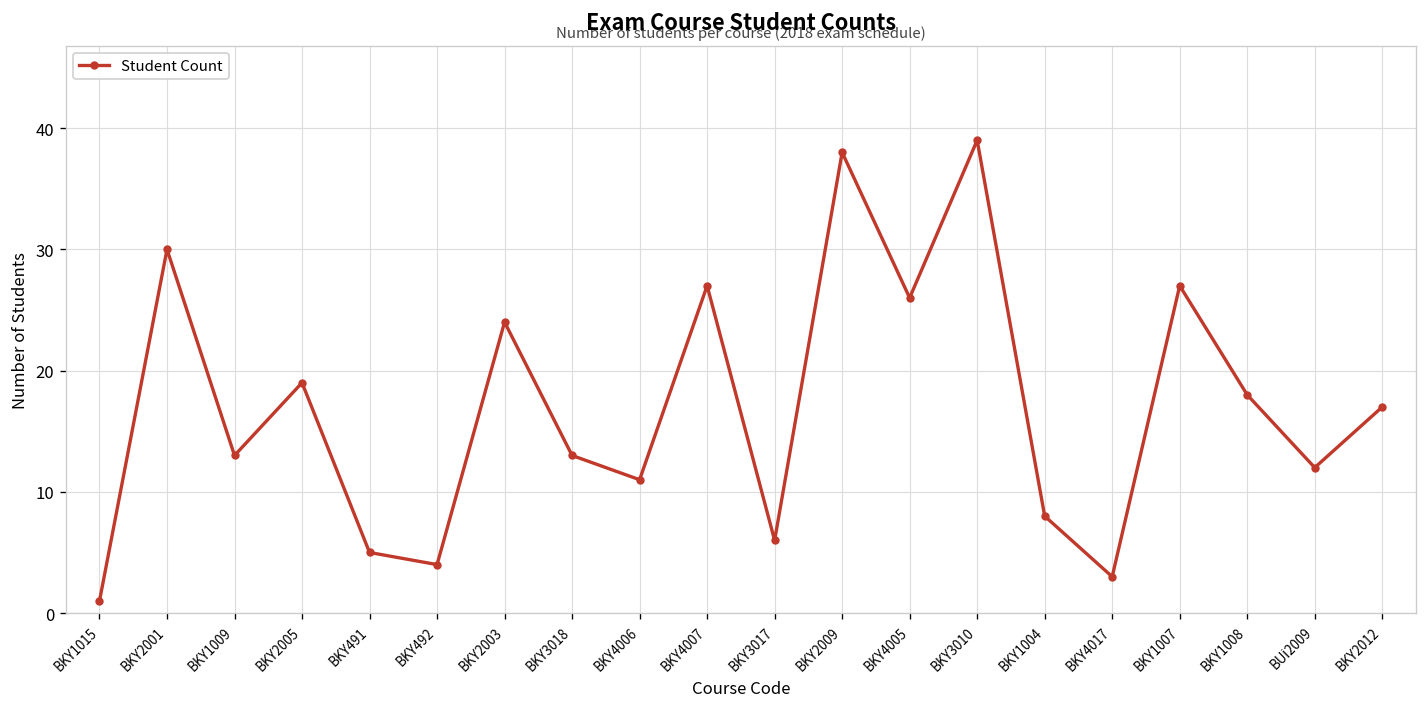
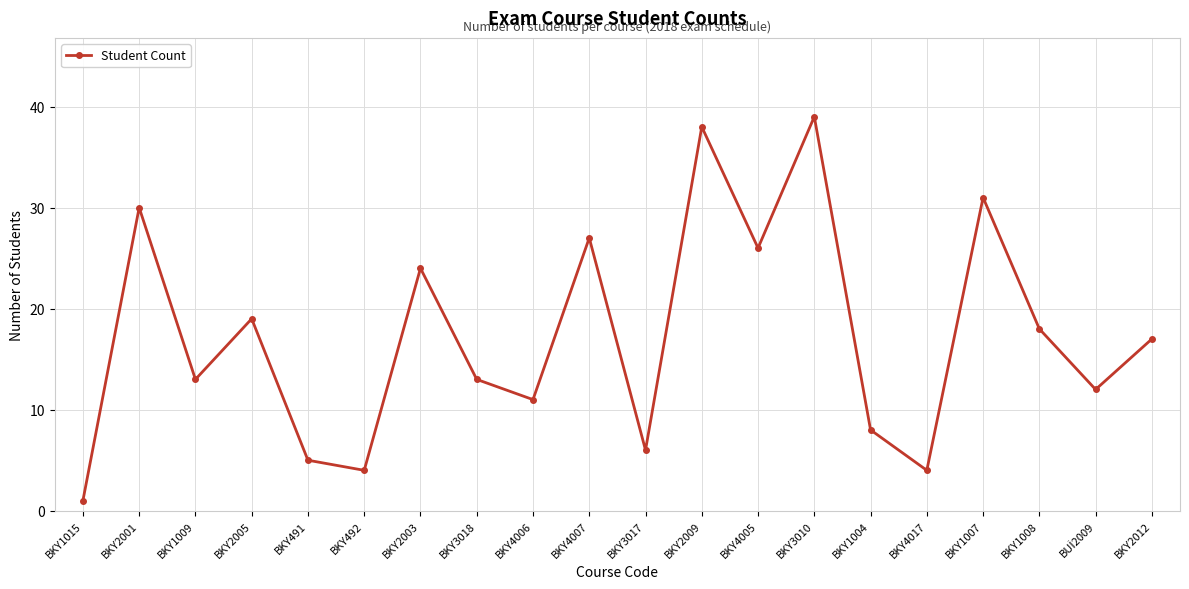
  {
    "BKY1015": 1,
    "BKY2001": 30,
    "BKY1009": 13,
    "BKY2005": 19,
    "BKY491": 5,
    "BKY492": 4,
    "BKY2003": 24,
    "BKY3018": 13,
    "BKY4006": 11,
    "BKY4007": 27,
    "BKY3017": 6,
    "BKY2009": 38,
    "BKY4005": 26,
    "BKY3010": 39,
    "BKY1004": 8,
-   "BKY4017": 3,
-   "BKY1007": 27,
+   "BKY4017": 4,
+   "BKY1007": 31,
    "BKY1008": 18,
    "BUİ2009": 12,
    "BKY2012": 17
  }
